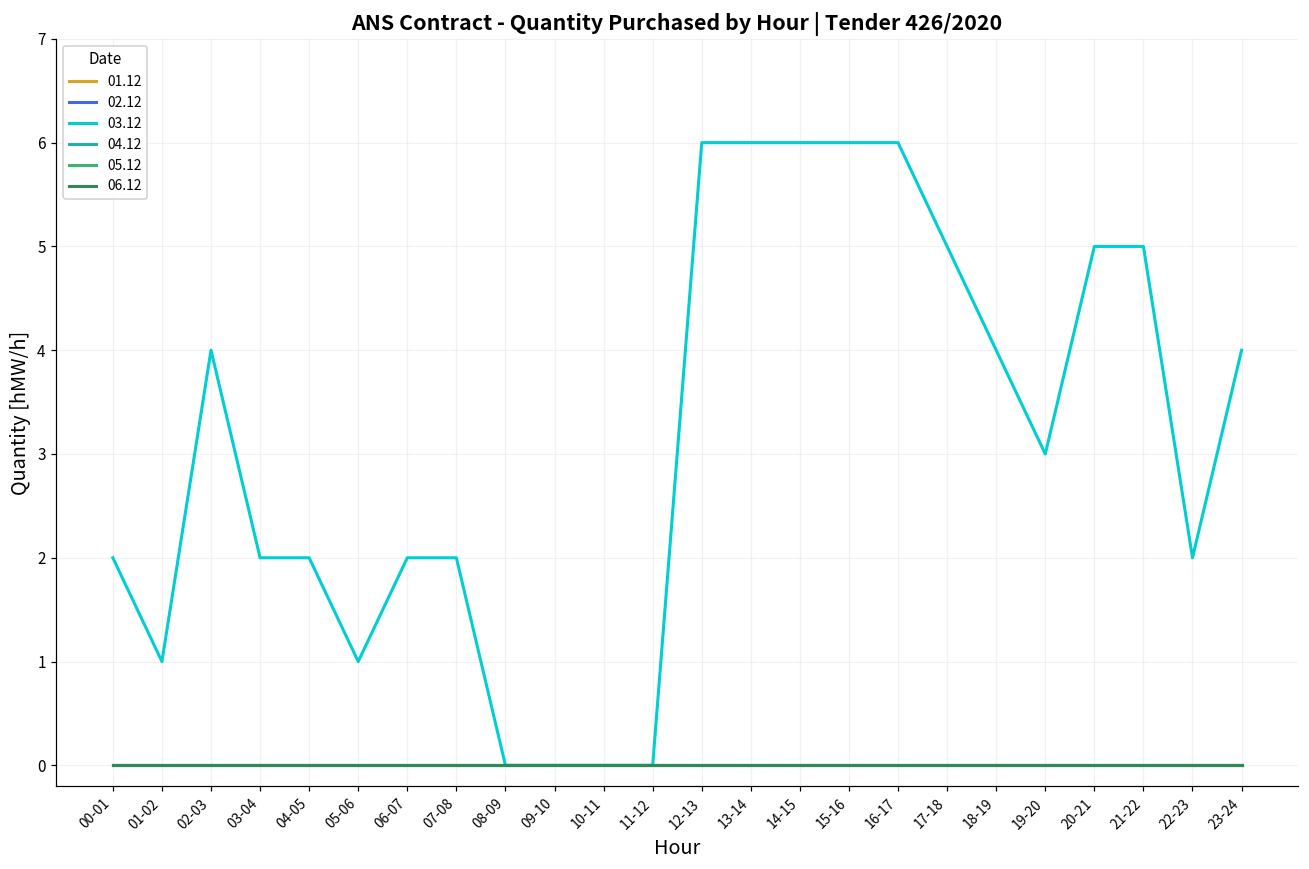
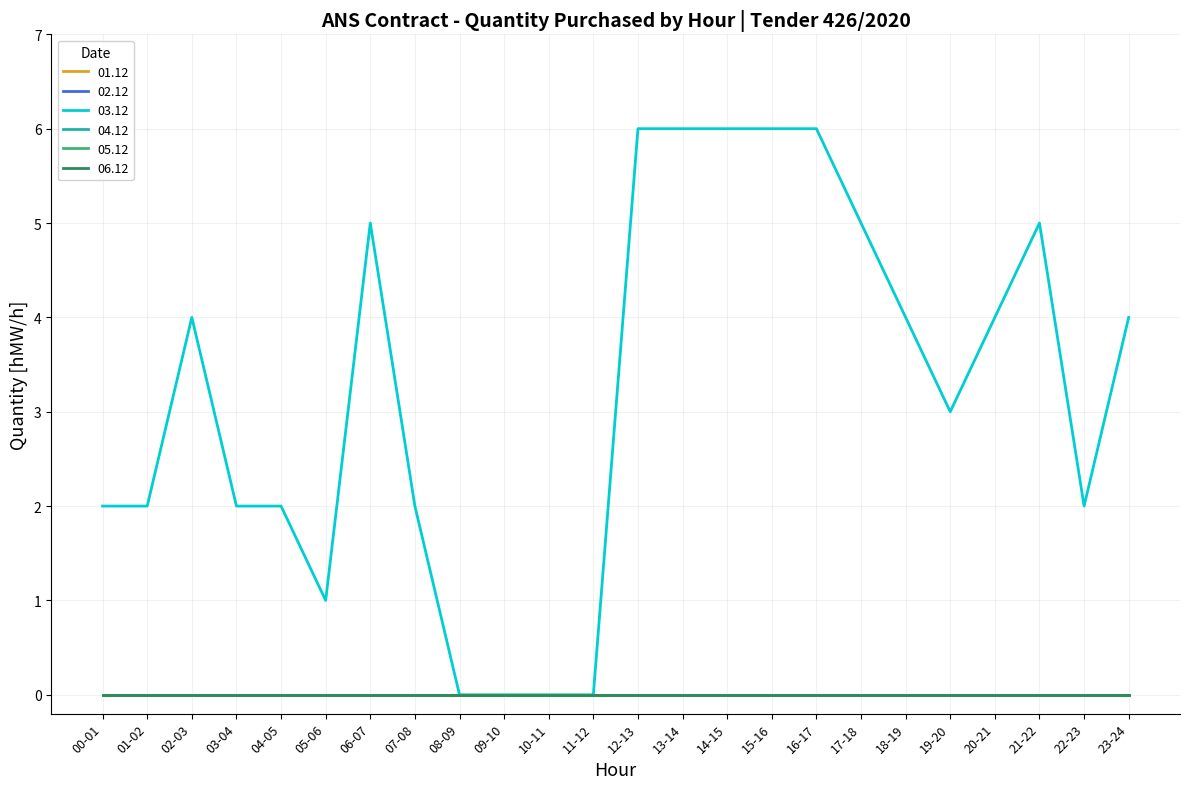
  {
    "06.12": {
      "00-01": 0,
      "01-02": 0,
      "02-03": 0,
      "03-04": 0,
      "04-05": 0,
      "05-06": 0,
      "06-07": 0,
      "07-08": 0,
      "12-13": 0,
      "13-14": 0,
      "14-15": 0,
      "15-16": 0,
      "16-17": 0,
      "17-18": 0,
      "18-19": 0,
      "19-20": 0,
      "20-21": 0,
      "21-22": 0,
      "22-23": 0,
      "23-24": 0
    },
    "03.12": {
      "00-01": 2,
-     "01-02": 1,
+     "01-02": 2,
      "02-03": 4,
      "03-04": 2,
      "04-05": 2,
      "05-06": 1,
-     "06-07": 2,
+     "06-07": 5,
      "07-08": 2,
      "12-13": 6,
      "13-14": 6,
      "14-15": 6,
      "15-16": 6,
      "16-17": 6,
      "17-18": 5,
      "18-19": 4,
      "19-20": 3,
-     "20-21": 5,
+     "20-21": 4,
      "21-22": 5,
      "22-23": 2,
      "23-24": 4
    }
  }
